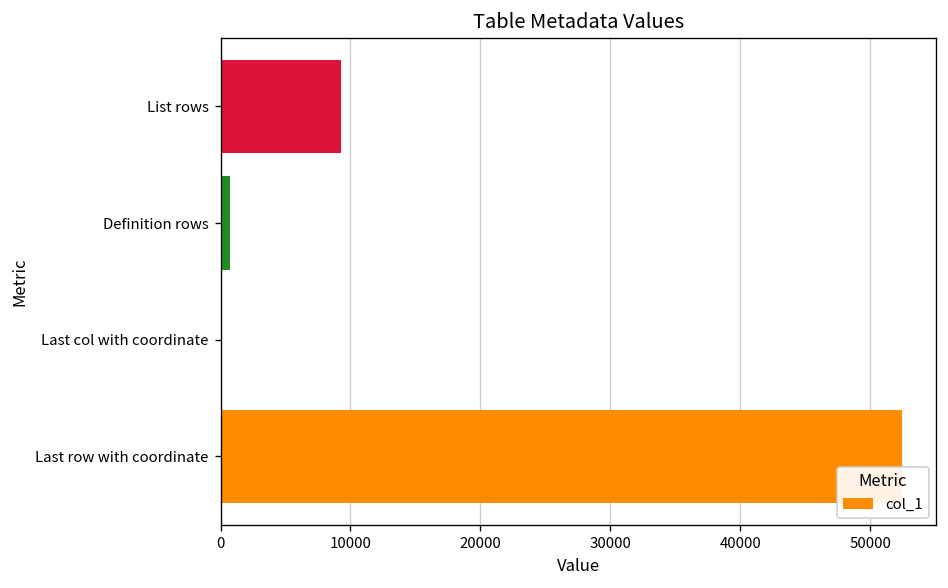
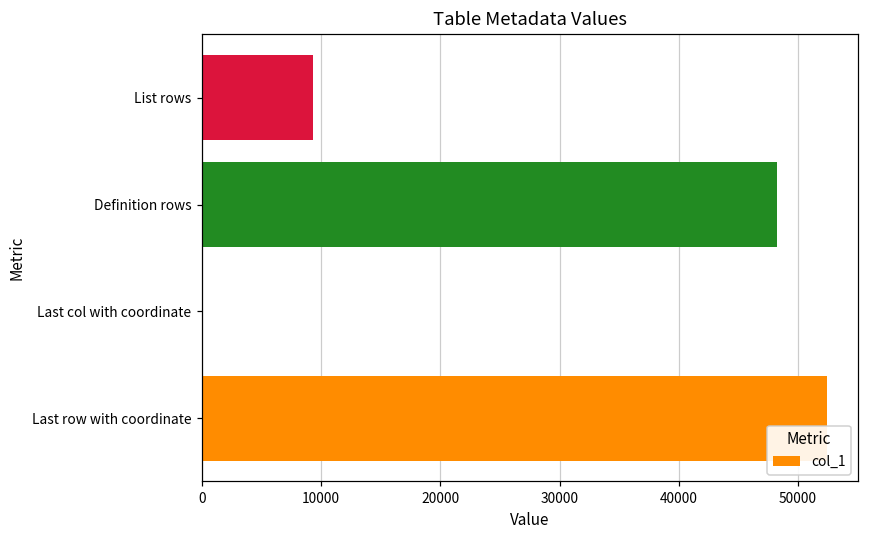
  {
    "List rows": 9300,
-   "Definition rows": 700,
+   "Definition rows": 48300,
    "Last row with coordinate": 52400
  }
